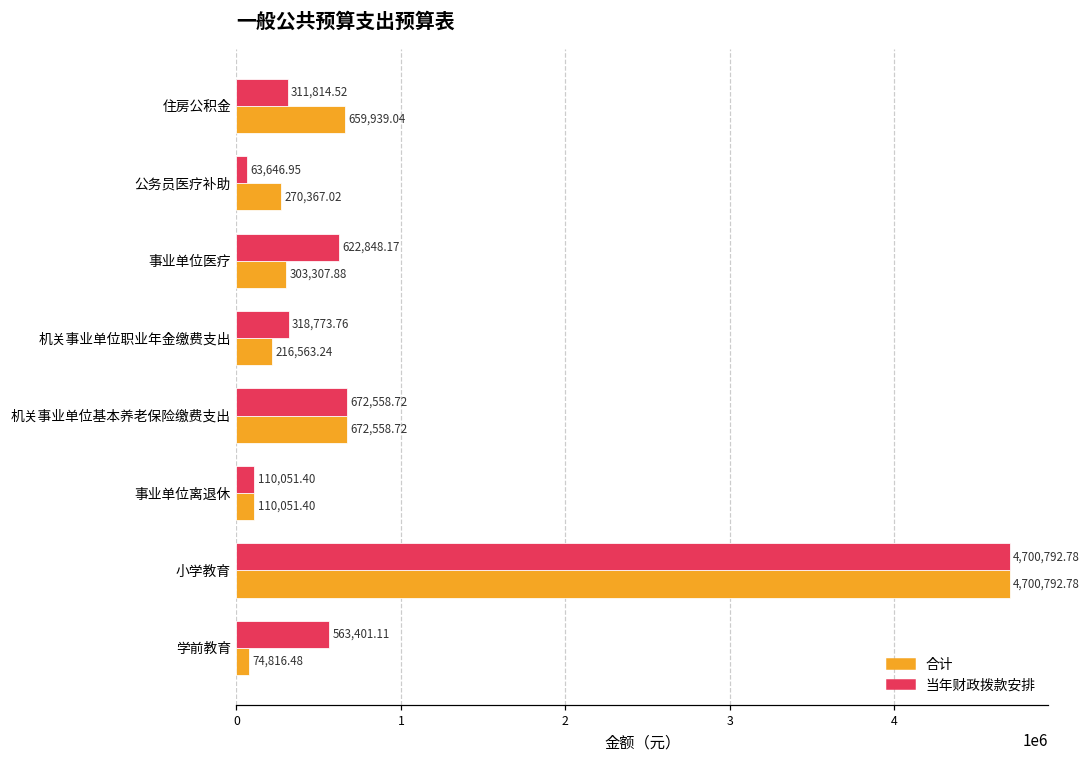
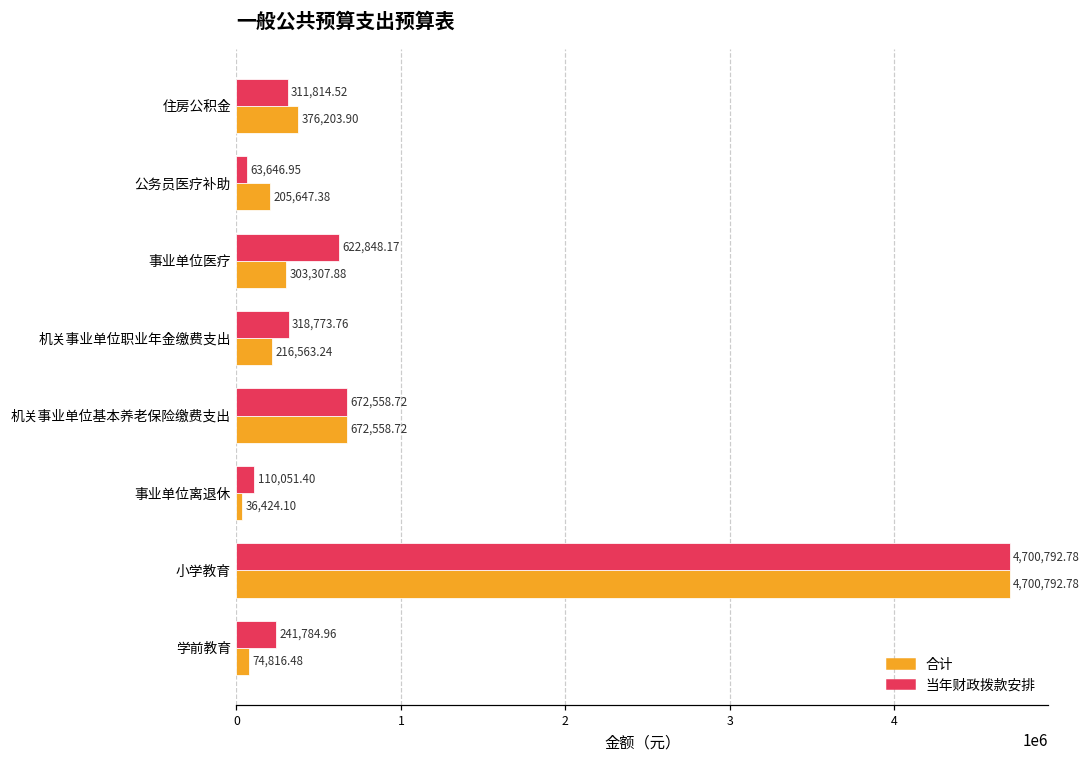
  {
    "合计": {
-     "住房公积金": "659,939.04",
-     "公务员医疗补助": "270,367.02",
+     "住房公积金": "376,203.90",
+     "公务员医疗补助": "205,647.38",
      "事业单位医疗": "303,307.88",
      "机关事业单位职业年金缴费支出": "216,563.24",
      "机关事业单位基本养老保险缴费支出": "672,558.72",
-     "事业单位离退休": "110,051.40",
+     "事业单位离退休": "36,424.10",
      "小学教育": "4,700,792.78",
      "学前教育": "74,816.48"
    },
    "当年财政拨款安排": {
      "住房公积金": "311,814.52",
      "公务员医疗补助": "63,646.95",
      "事业单位医疗": "622,848.17",
      "机关事业单位职业年金缴费支出": "318,773.76",
      "机关事业单位基本养老保险缴费支出": "672,558.72",
      "事业单位离退休": "110,051.40",
      "小学教育": "4,700,792.78",
-     "学前教育": "563,401.11"
+     "学前教育": "241,784.96"
    }
  }
